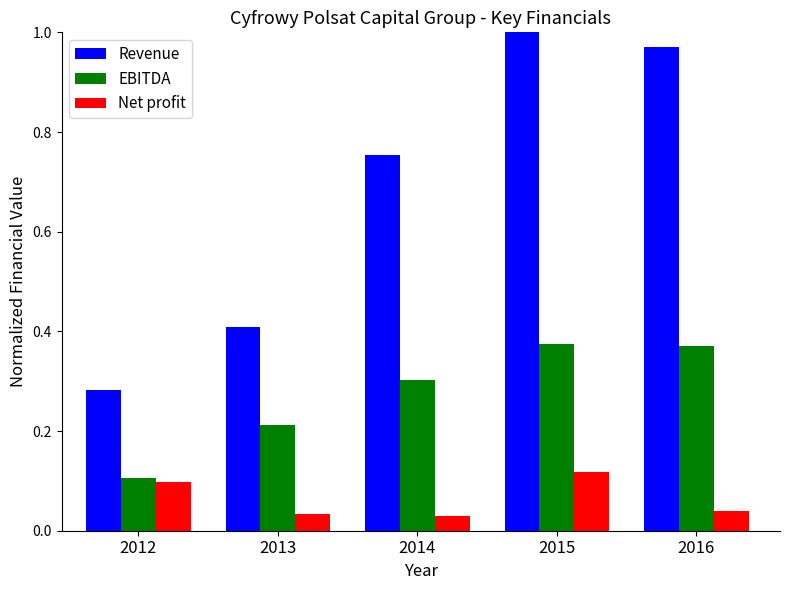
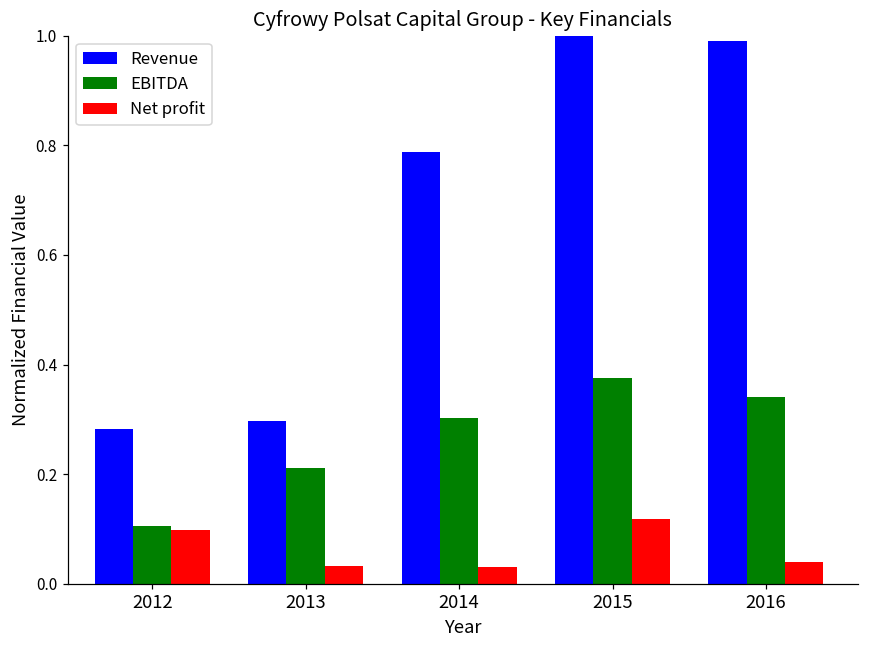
  {
    "Revenue": {
      "2012": 0.28,
-     "2013": 0.41,
-     "2014": 0.75,
+     "2013": 0.30,
+     "2014": 0.79,
      "2015": 1.00,
-     "2016": 0.97
+     "2016": 0.99
    },
    "EBITDA": {
      "2012": 0.11,
      "2013": 0.21,
      "2014": 0.30,
      "2015": 0.38,
-     "2016": 0.37
+     "2016": 0.34
    },
    "Net profit": {
      "2012": 0.10,
      "2013": 0.03,
      "2014": 0.03,
      "2015": 0.12,
      "2016": 0.04
    }
  }
